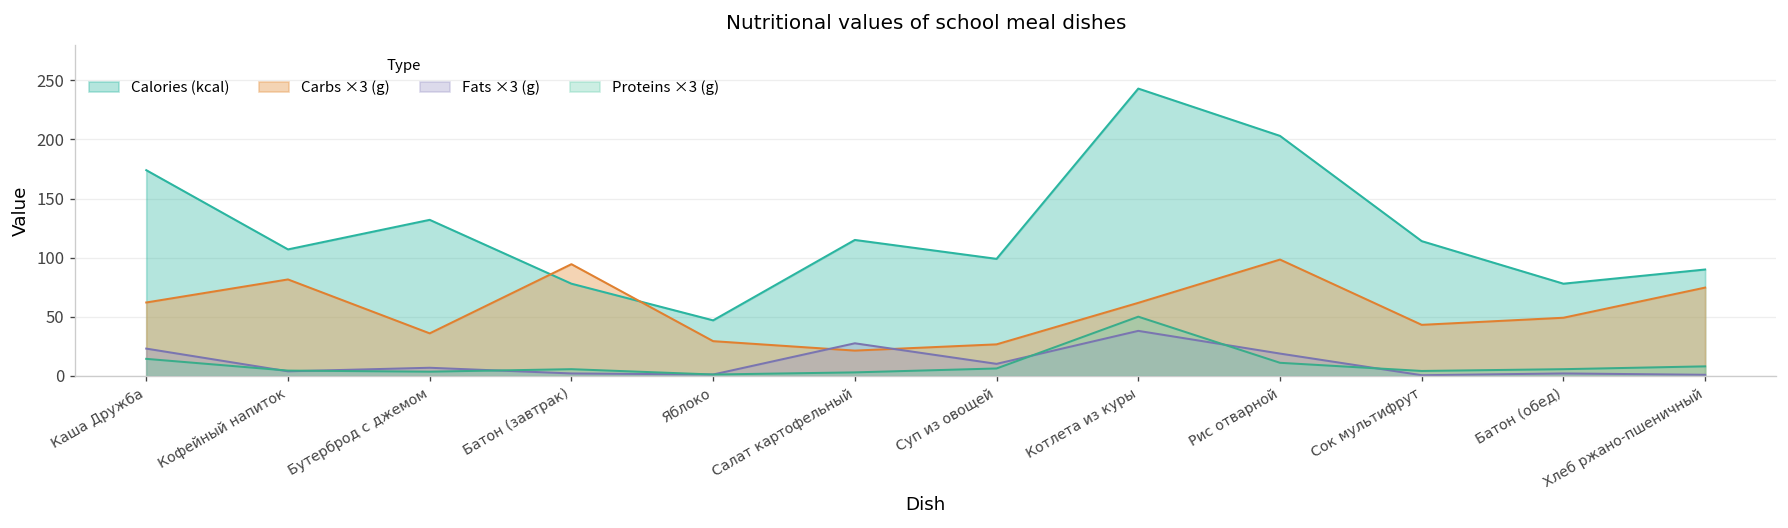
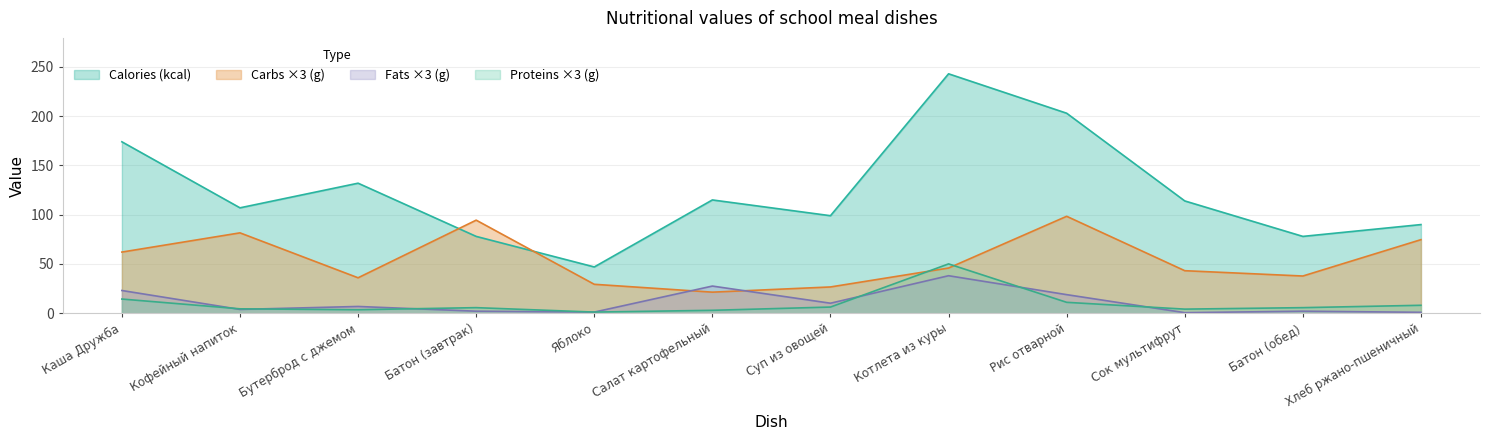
  {
    "Carbs ×3 (g)": {
      "Каша Дружба": 60,
      "Кофейный напиток": 80,
      "Бутерброд с джемом": 40,
      "Батон (завтрак)": 90,
      "Яблоко": 30,
      "Салат картофельный": 20,
      "Суп из овощей": 30,
-     "Котлета из куры": 60,
+     "Котлета из куры": 50,
      "Рис отварной": 100,
      "Сок мультифрут": 40,
-     "Батон (обед)": 50,
+     "Батон (обед)": 40,
      "Хлеб ржано-пшеничный": 70
    }
  }
